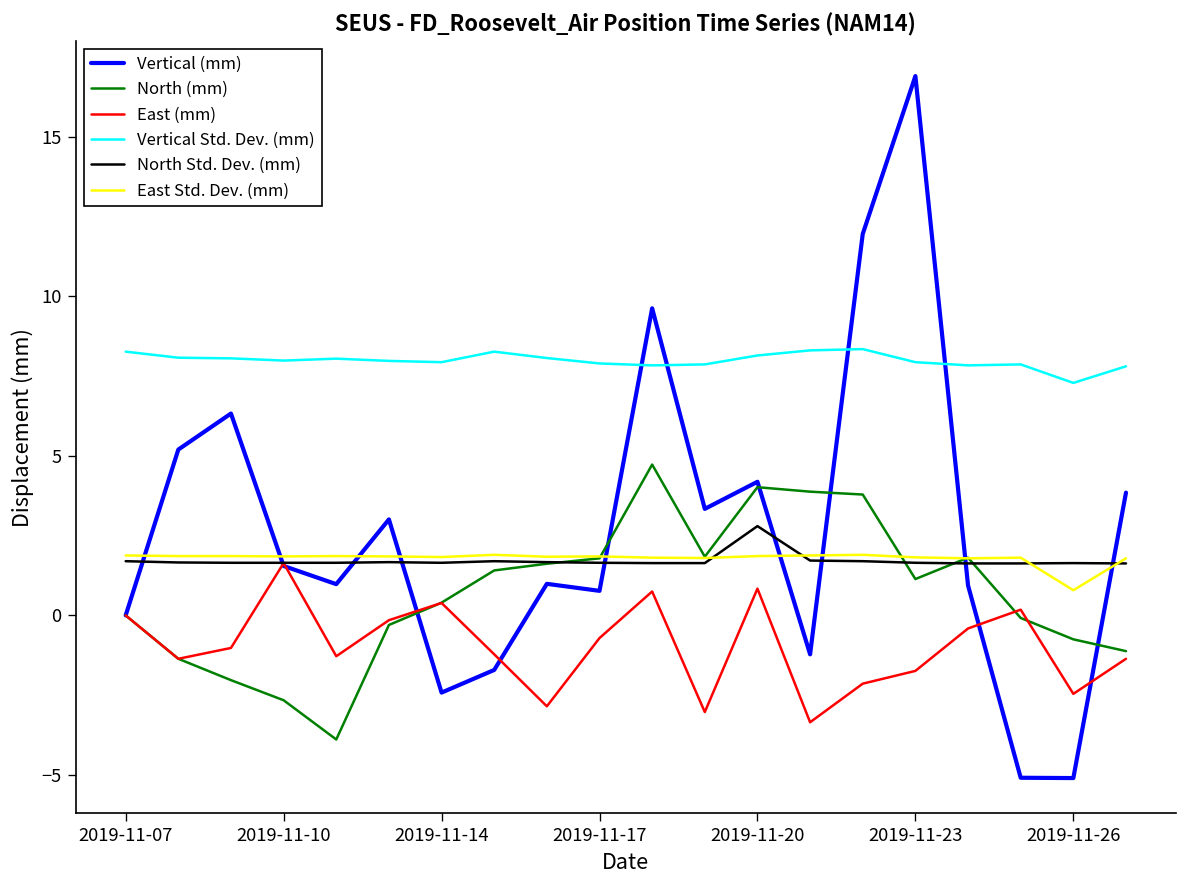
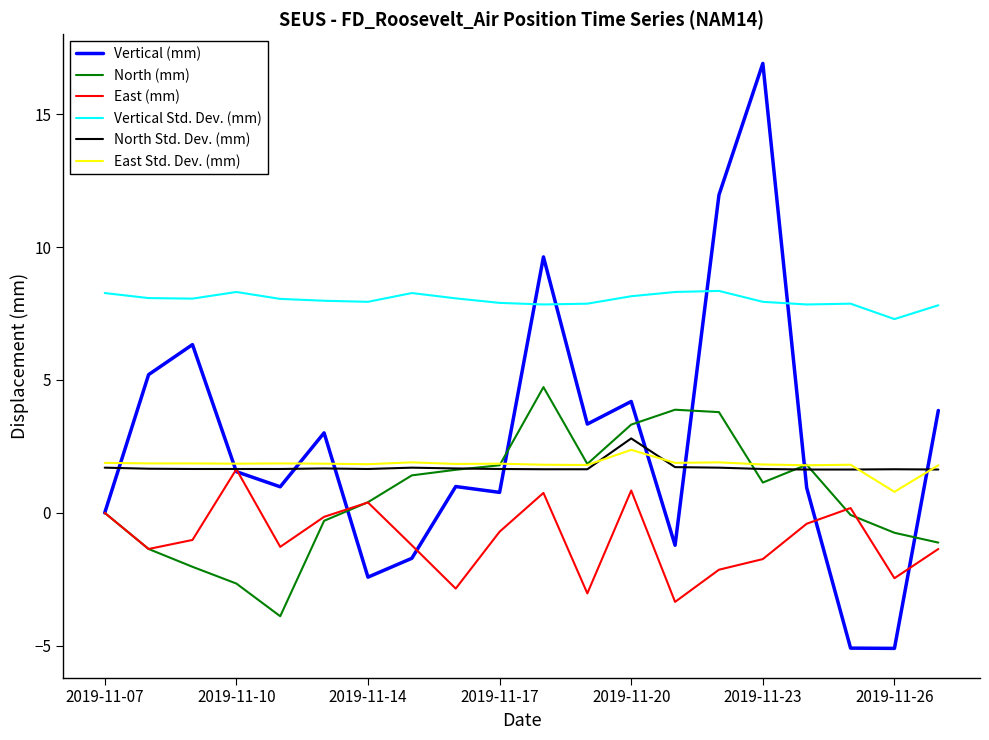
  {
    "Vertical (mm)": {
      "2019-11-14": -2.4,
      "2019-11-17": 0.8,
      "2019-11-20": 4.2,
      "2019-11-23": 16.9,
      "2019-11-26": -5.1
    },
    "North (mm)": {
      "2019-11-10": -2.7,
-     "2019-11-20": 4.0,
+     "2019-11-20": 3.3,
      "2019-11-23": 1.1,
      "2019-11-26": -0.8
    },
    "East (mm)": {
      "2019-11-17": -0.7,
      "2019-11-20": 0.8,
      "2019-11-23": -1.7,
      "2019-11-26": -2.5
    },
    "Vertical Std. Dev. (mm)": {
      "2019-11-07": 8.3,
-     "2019-11-10": 8.0,
+     "2019-11-10": 8.3,
      "2019-11-14": 7.9,
      "2019-11-17": 7.9,
      "2019-11-20": 8.2,
      "2019-11-23": 7.9,
      "2019-11-26": 7.3
    },
    "North Std. Dev. (mm)": {
      "2019-11-07": 1.7,
      "2019-11-14": 1.7,
      "2019-11-17": 1.7,
      "2019-11-20": 2.8,
      "2019-11-23": 1.7,
      "2019-11-26": 1.6
    },
    "East Std. Dev. (mm)": {
      "2019-11-07": 1.9,
      "2019-11-10": 1.9,
      "2019-11-14": 1.8,
-     "2019-11-20": 1.9,
+     "2019-11-20": 2.4,
      "2019-11-23": 1.8,
      "2019-11-26": 0.8
    }
  }
